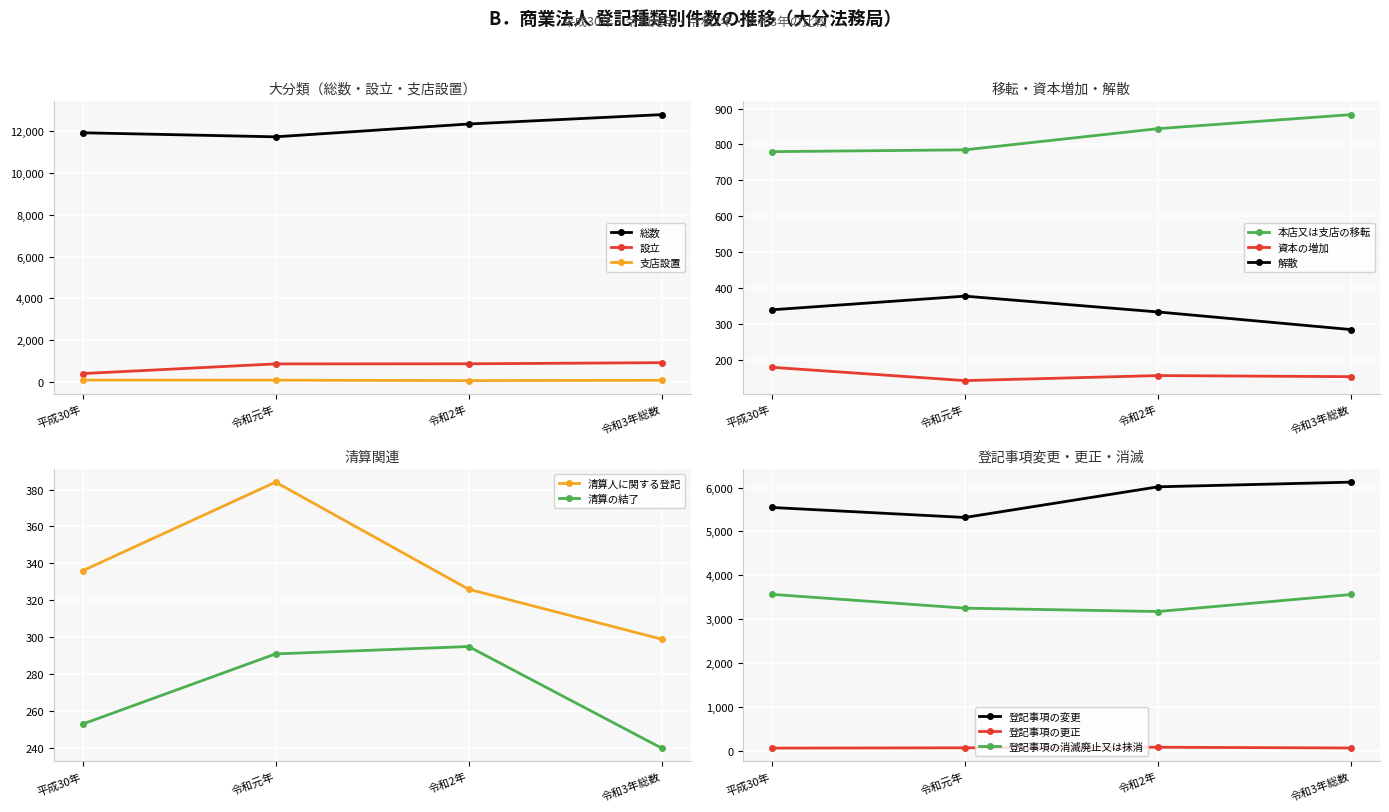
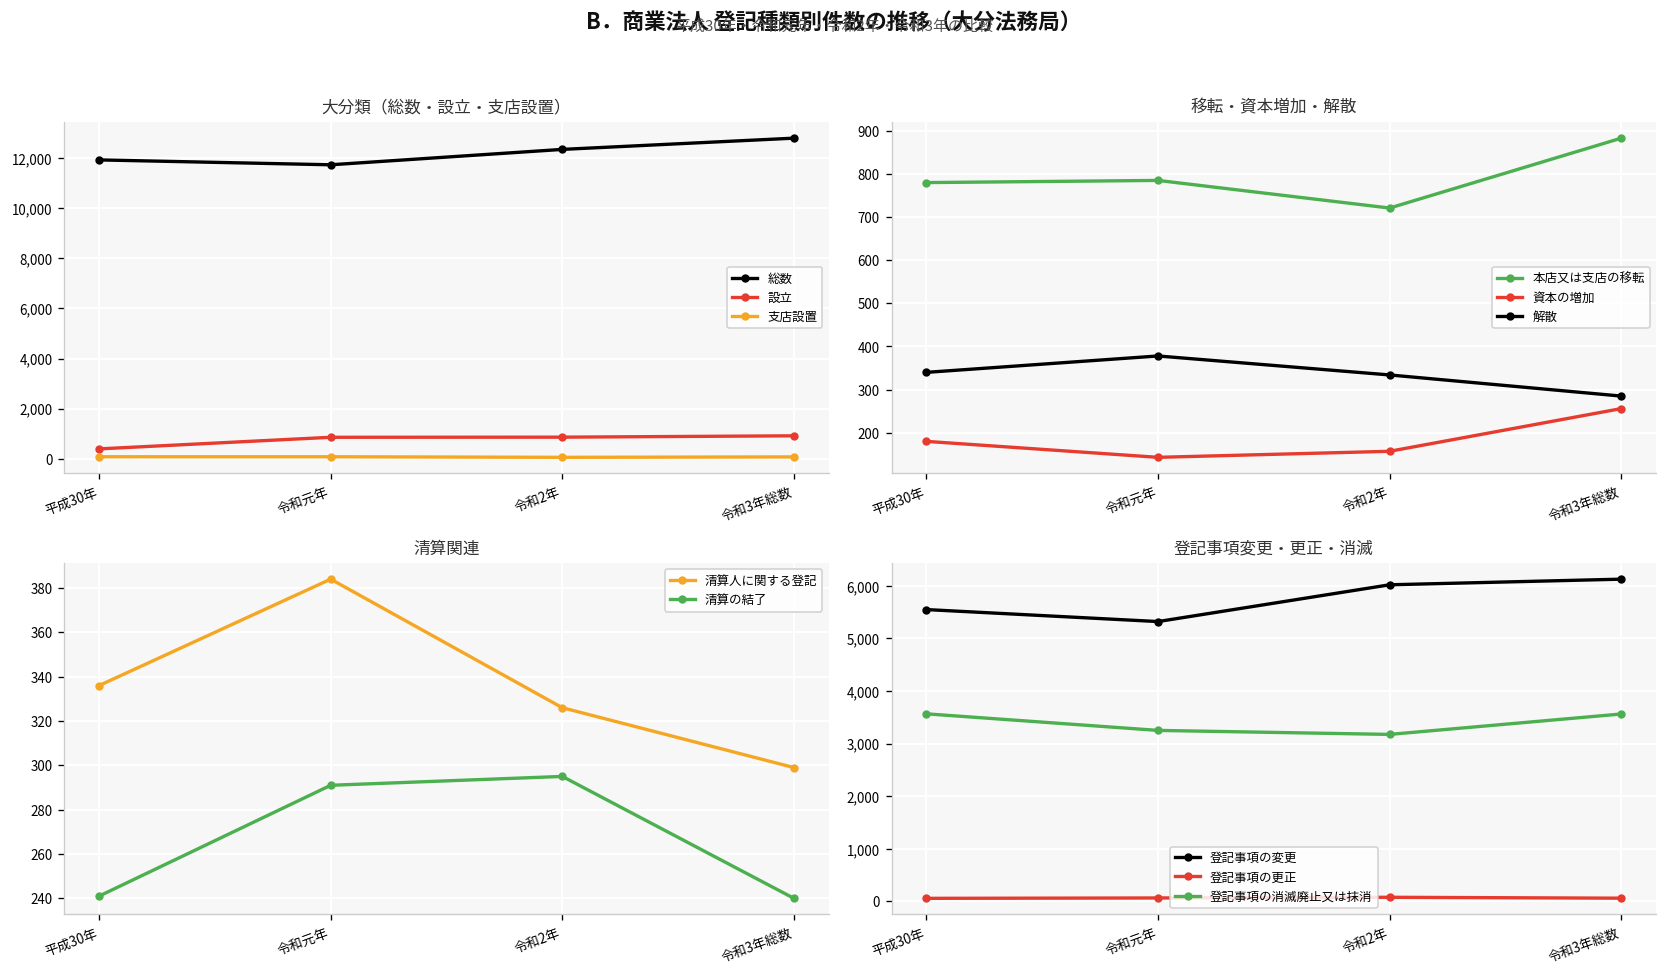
  {
    "大分類（総数・設立・支店設置）": {
      "総数": {
        "平成30年": "11,900",
        "令和元年": "11,700",
        "令和2年": "12,400",
        "令和3年総数": "12,800"
      },
      "設立": {
        "平成30年": "400",
        "令和元年": "900",
        "令和2年": "900",
        "令和3年総数": "900"
      },
      "支店設置": {
        "平成30年": "100",
        "令和元年": "100",
        "令和2年": "100",
        "令和3年総数": "100"
      }
    },
    "移転・資本増加・解散": {
      "本店又は支店の移転": {
        "平成30年": "780",
        "令和元年": "790",
-       "令和2年": "840",
+       "令和2年": "720",
        "令和3年総数": "880"
      },
      "資本の増加": {
        "平成30年": "180",
        "令和元年": "140",
        "令和2年": "160",
-       "令和3年総数": "150"
+       "令和3年総数": "260"
      },
      "解散": {
        "平成30年": "340",
        "令和元年": "380",
        "令和2年": "330",
        "令和3年総数": "290"
      }
    },
    "清算関連": {
      "清算人に関する登記": {
        "平成30年": "336",
        "令和元年": "384",
        "令和2年": "326",
        "令和3年総数": "299"
      },
      "清算の結了": {
-       "平成30年": "253",
+       "平成30年": "241",
        "令和元年": "291",
        "令和2年": "295",
        "令和3年総数": "240"
      }
    },
    "登記事項変更・更正・消滅": {
      "登記事項の変更": {
        "平成30年": "5,500",
        "令和元年": "5,300",
        "令和2年": "6,000",
        "令和3年総数": "6,100"
      },
      "登記事項の更正": {
        "平成30年": "100",
        "令和元年": "100",
        "令和2年": "100",
        "令和3年総数": "100"
      },
      "登記事項の消滅廃止又は抹消": {
        "平成30年": "3,600",
        "令和元年": "3,300",
        "令和2年": "3,200",
        "令和3年総数": "3,600"
      }
    }
  }
